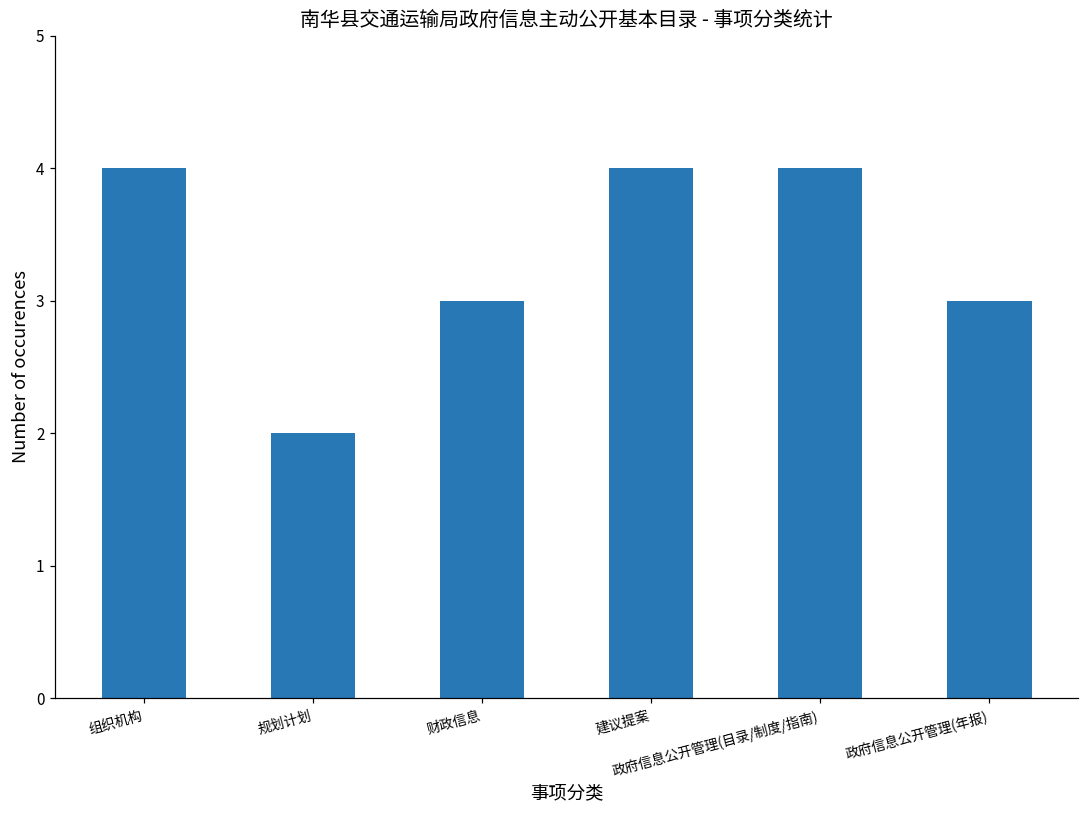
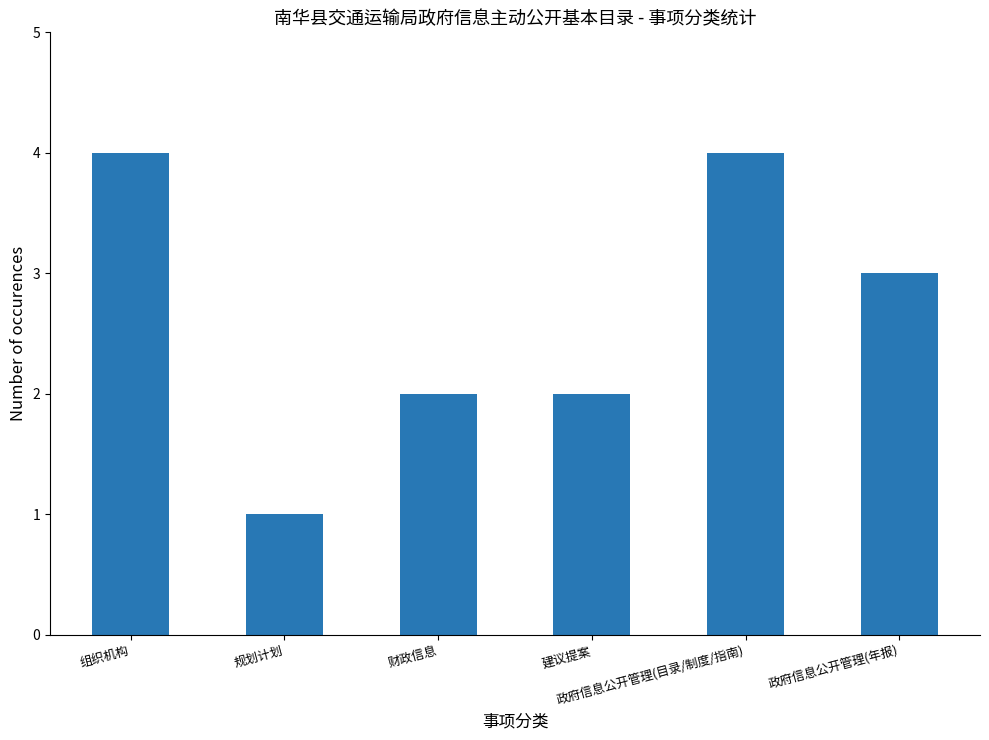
  {
    "组织机构": 4,
-   "规划计划": 2,
-   "财政信息": 3,
-   "建议提案": 4,
+   "规划计划": 1,
+   "财政信息": 2,
+   "建议提案": 2,
    "政府信息公开管理(目录/制度/指南)": 4,
    "政府信息公开管理(年报)": 3
  }
